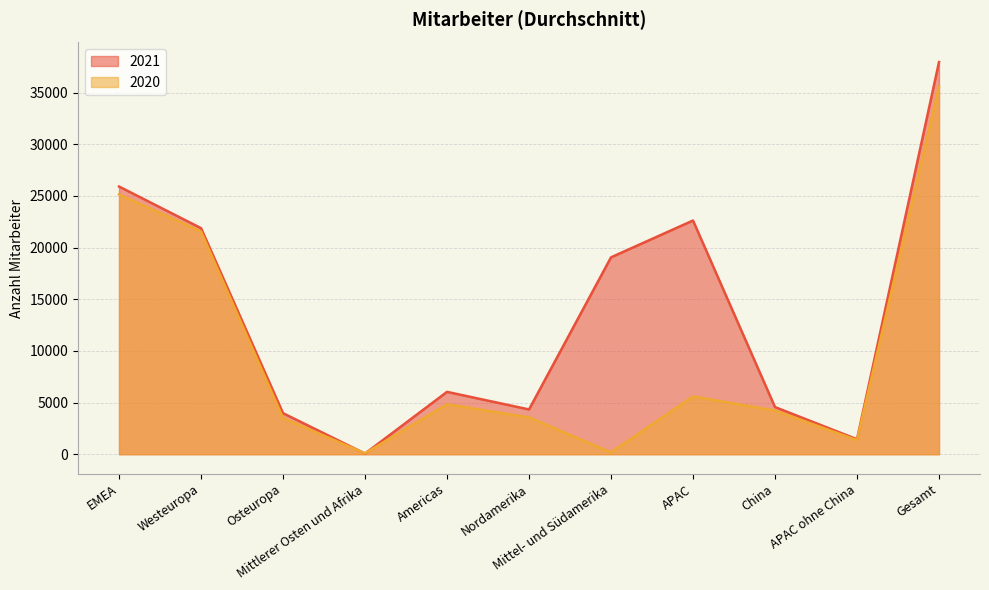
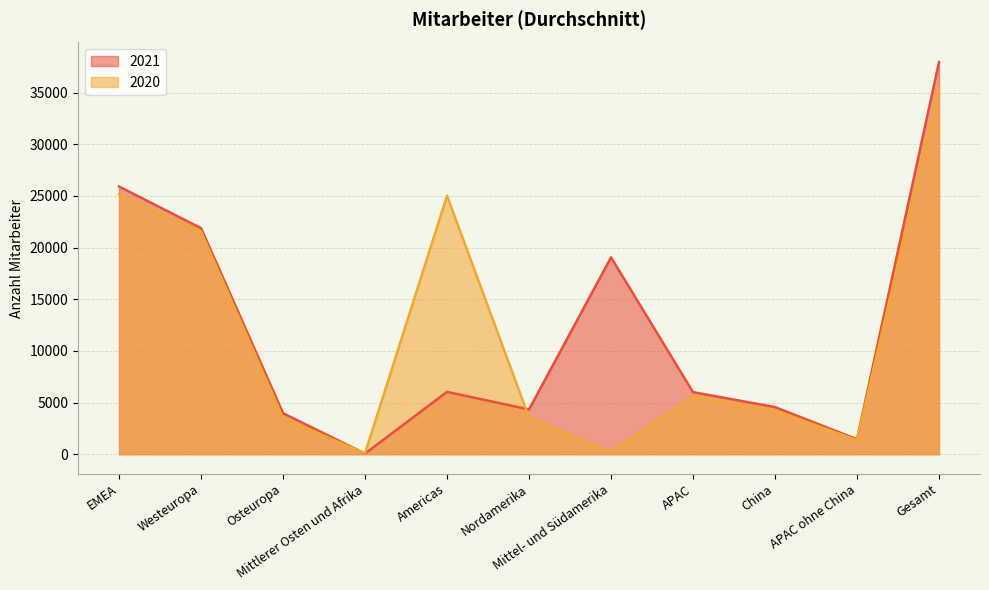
  {
    "2021": {
      "EMEA": 25900,
      "Westeuropa": 21900,
      "Osteuropa": 4000,
      "Americas": 6000,
      "Nordamerika": 4300,
      "Mittel- und Südamerika": 19100,
-     "APAC": 22600,
+     "APAC": 6000,
      "China": 4600,
      "Gesamt": 38000
    },
    "2020": {
      "EMEA": 25100,
      "Westeuropa": 21600,
      "Osteuropa": 3500,
-     "Americas": 4800,
+     "Americas": 25000,
      "Nordamerika": 3600,
      "Mittel- und Südamerika": 200,
      "APAC": 5600,
      "China": 4200,
      "Gesamt": 35600
    }
  }
